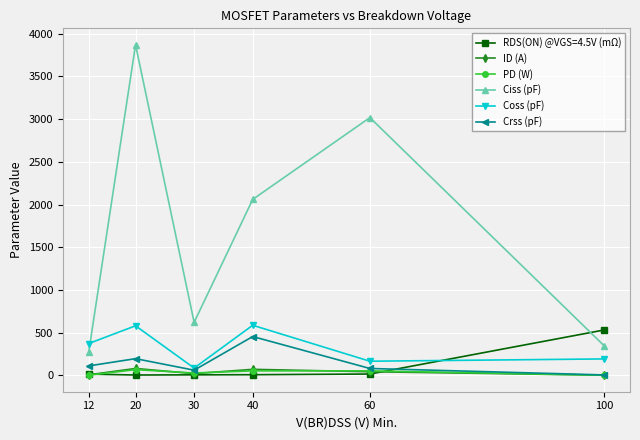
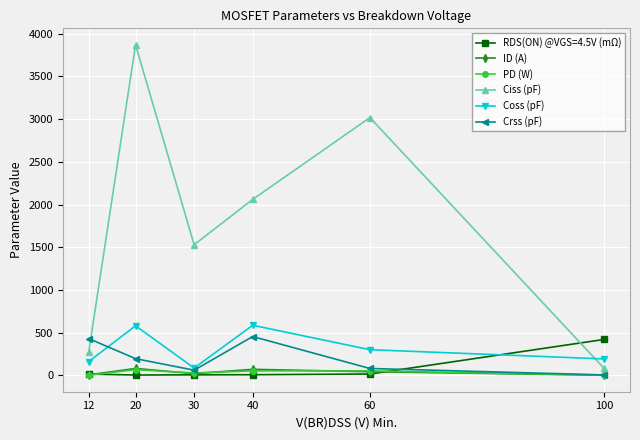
  {
    "RDS(ON) @VGS=4.5V (mΩ)": {
      "20": 0,
      "40": 0,
-     "100": 500
+     "100": 400
    },
    "Ciss (pF)": {
      "12": 300,
      "20": 3900,
-     "30": 600,
+     "30": 1500,
      "40": 2100,
      "60": 3000,
-     "100": 300
+     "100": 100
    },
    "Coss (pF)": {
-     "12": 400,
+     "12": 200,
      "20": 600,
      "40": 600,
-     "60": 200,
+     "60": 300,
      "100": 200
    },
    "Crss (pF)": {
-     "12": 100,
+     "12": 400,
      "20": 200,
      "40": 500
    }
  }
